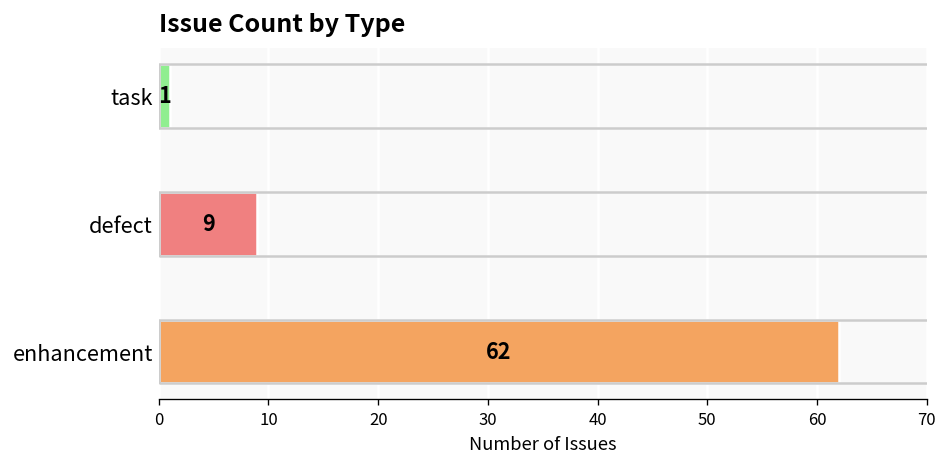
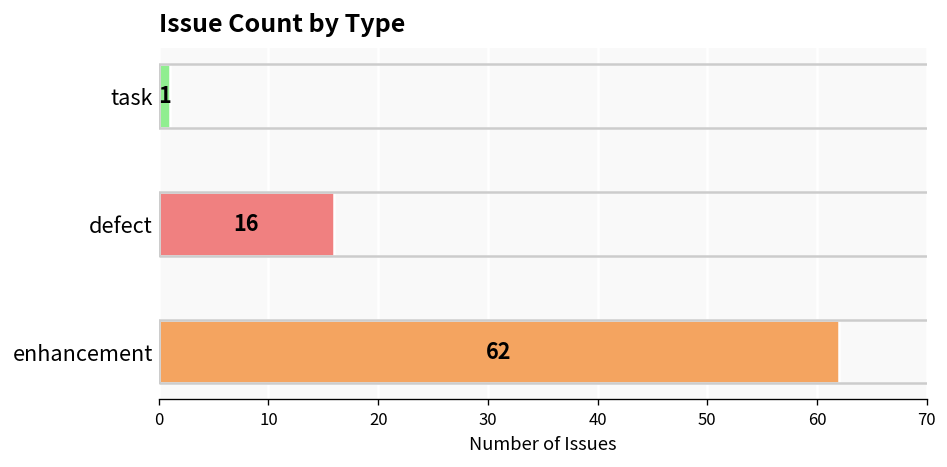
  {
    "task": 1,
-   "defect": 9,
+   "defect": 16,
    "enhancement": 62
  }
